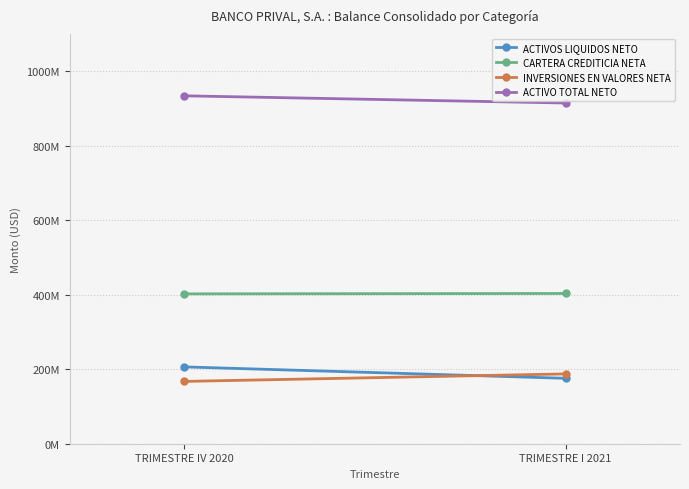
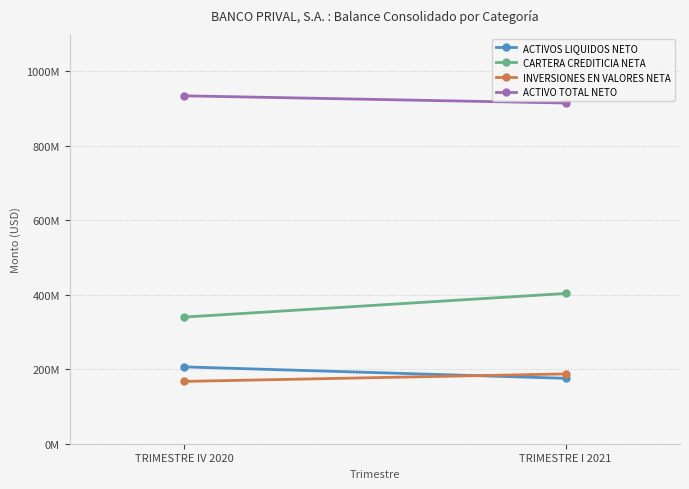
  {
    "ACTIVOS LIQUIDOS NETO": {
      "TRIMESTRE IV 2020": 210000000,
      "TRIMESTRE I 2021": 180000000
    },
    "CARTERA CREDITICIA NETA": {
-     "TRIMESTRE IV 2020": 400000000,
+     "TRIMESTRE IV 2020": 340000000,
      "TRIMESTRE I 2021": 400000000
    },
    "INVERSIONES EN VALORES NETA": {
      "TRIMESTRE IV 2020": 170000000,
      "TRIMESTRE I 2021": 190000000
    },
    "ACTIVO TOTAL NETO": {
      "TRIMESTRE IV 2020": 930000000,
      "TRIMESTRE I 2021": 910000000
    }
  }
